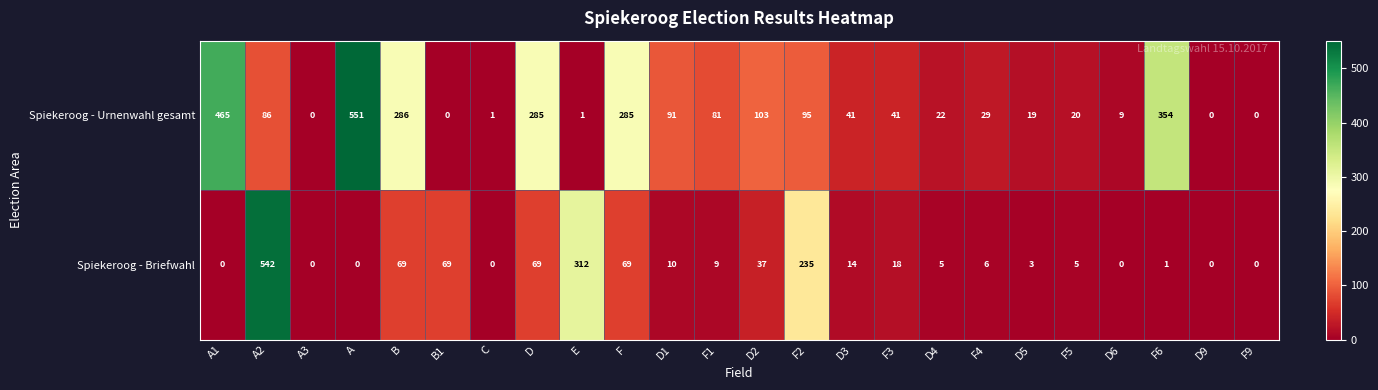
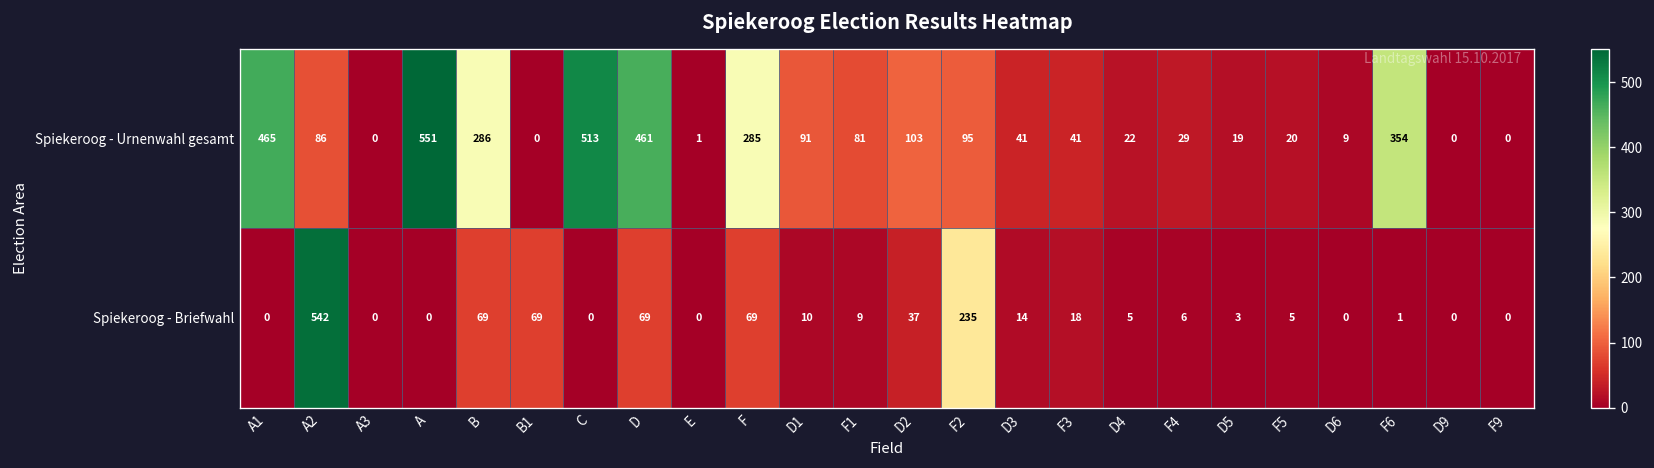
  {
    "Spiekeroog - Urnenwahl gesamt": {
      "A1": 465,
      "A2": 86,
      "A3": 0,
      "A": 551,
      "B": 286,
      "B1": 0,
-     "C": 1,
-     "D": 285,
+     "C": 513,
+     "D": 461,
      "E": 1,
      "F": 285,
      "D1": 91,
      "F1": 81,
      "D2": 103,
      "F2": 95,
      "D3": 41,
      "F3": 41,
      "D4": 22,
      "F4": 29,
      "D5": 19,
      "F5": 20,
      "D6": 9,
      "F6": 354,
      "F9": 0
    },
    "Spiekeroog - Briefwahl": {
      "A1": 0,
      "A2": 542,
      "A3": 0,
      "A": 0,
      "B": 69,
      "B1": 69,
      "C": 0,
      "D": 69,
-     "E": 312,
+     "E": 0,
      "F": 69,
      "D1": 10,
      "F1": 9,
      "D2": 37,
      "F2": 235,
      "D3": 14,
      "F3": 18,
      "D4": 5,
      "F4": 6,
      "D5": 3,
      "F5": 5,
      "D6": 0,
      "F6": 1,
      "D9": 0,
      "F9": 0
    }
  }
